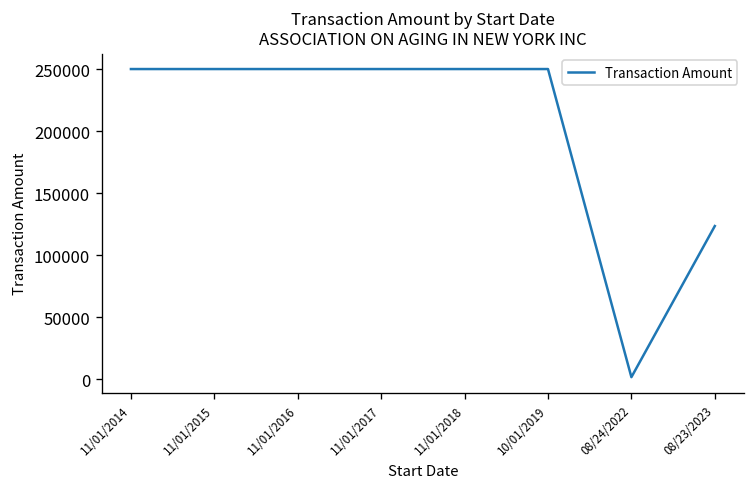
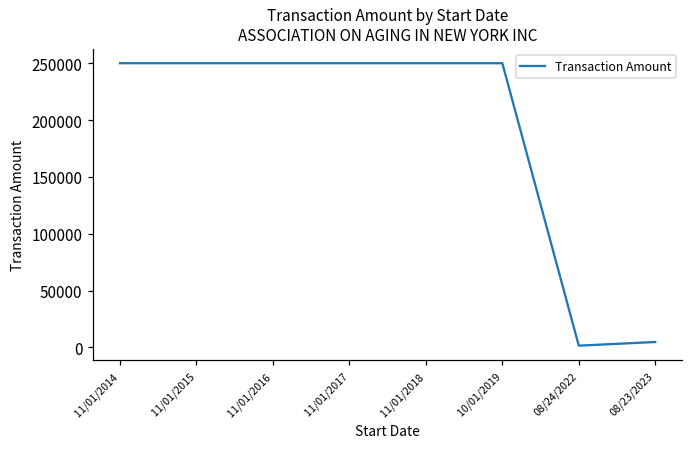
  {
    "11/01/2014": 250000,
    "11/01/2015": 250000,
    "11/01/2016": 250000,
    "11/01/2017": 250000,
    "11/01/2018": 250000,
    "10/01/2019": 250000,
    "08/24/2022": 2000,
-   "08/23/2023": 123000
+   "08/23/2023": 5000
  }
